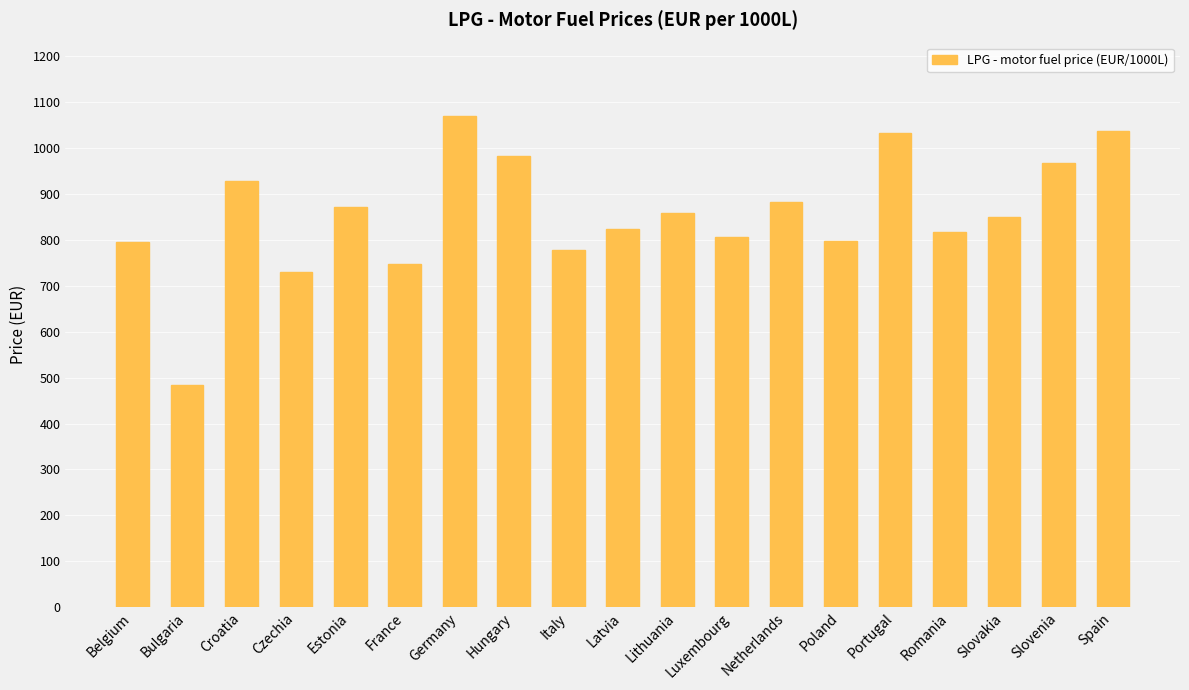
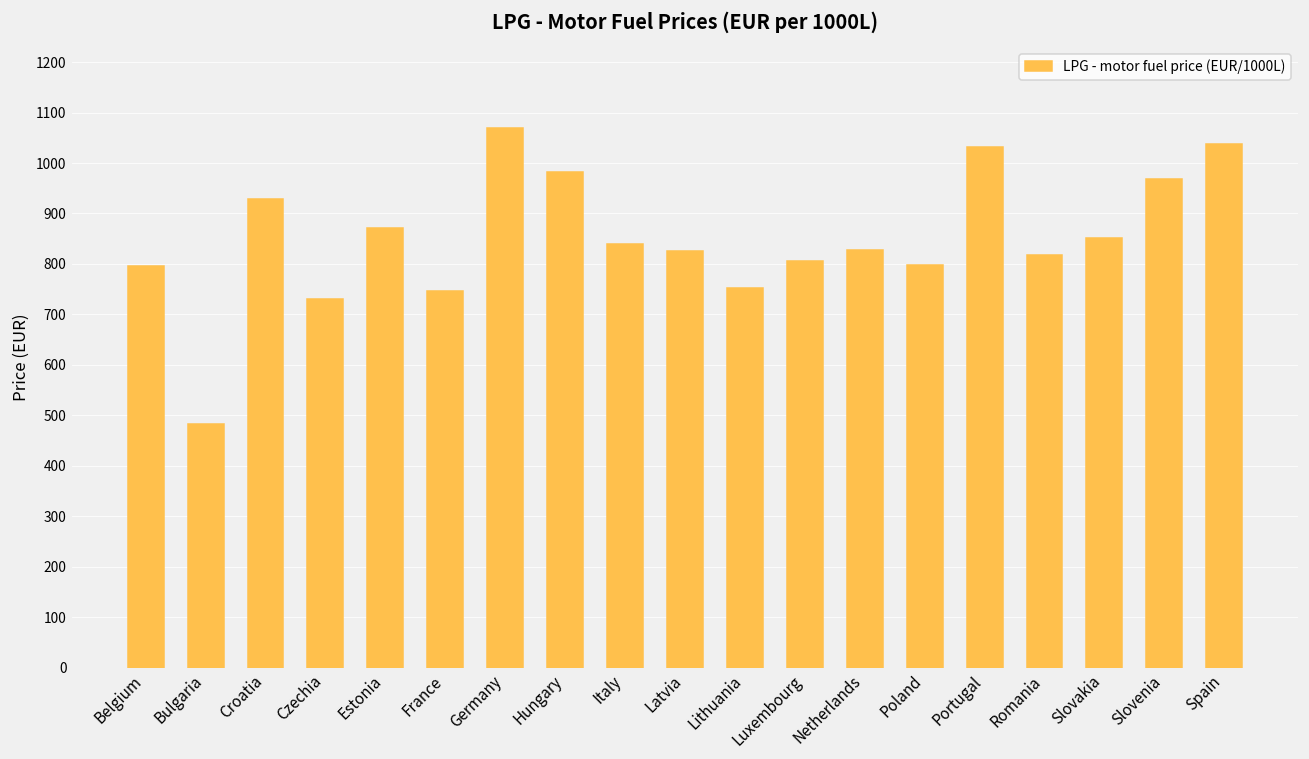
  {
    "Belgium": 800,
    "Bulgaria": 480,
    "Croatia": 930,
    "Czechia": 730,
    "Estonia": 870,
    "France": 750,
    "Germany": 1070,
    "Hungary": 980,
-   "Italy": 780,
+   "Italy": 840,
    "Latvia": 820,
-   "Lithuania": 860,
+   "Lithuania": 750,
    "Luxembourg": 810,
-   "Netherlands": 880,
+   "Netherlands": 830,
    "Poland": 800,
    "Portugal": 1030,
    "Romania": 820,
    "Slovakia": 850,
    "Slovenia": 970,
    "Spain": 1040
  }
